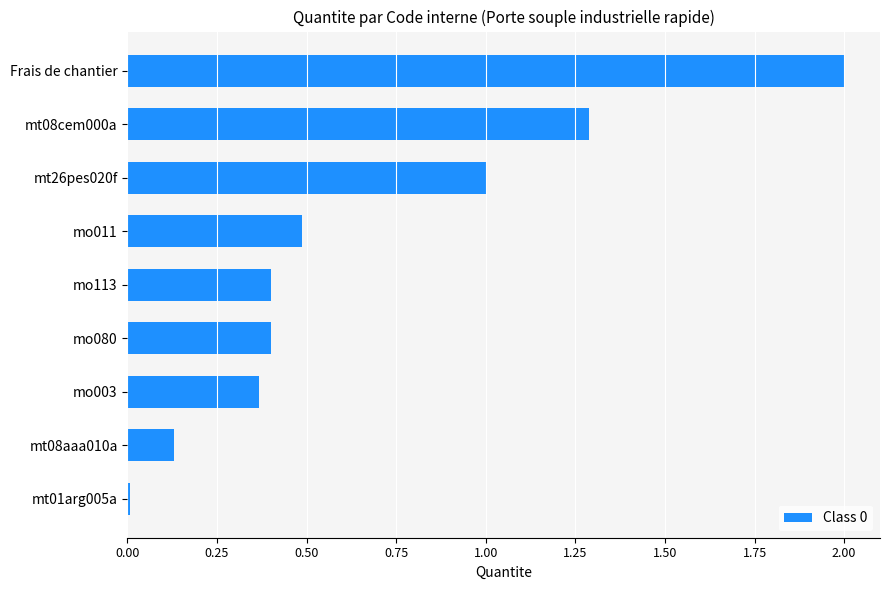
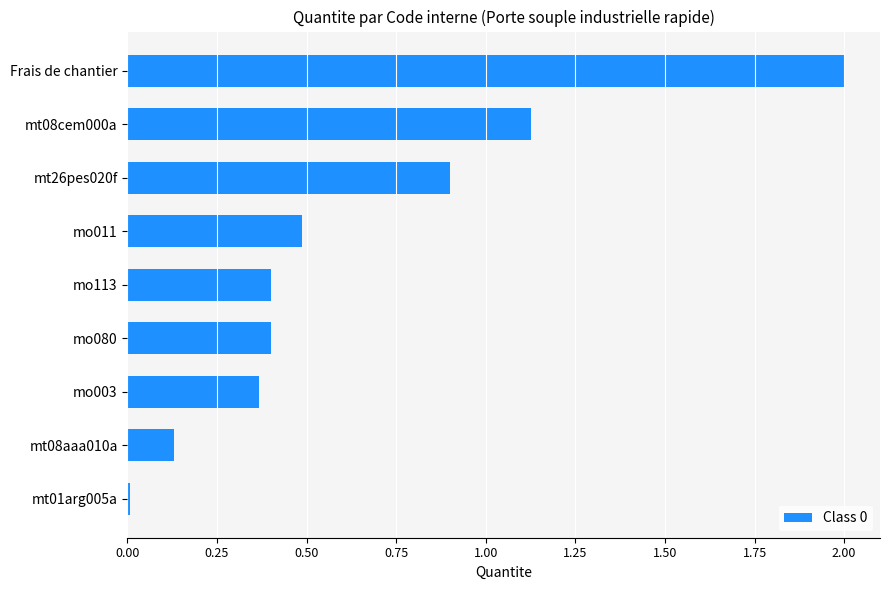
  {
    "Frais de chantier": 2.00,
-   "mt08cem000a": 1.29,
-   "mt26pes020f": 1.0,
+   "mt08cem000a": 1.13,
+   "mt26pes020f": 0.9,
    "mo011": 0.49,
    "mo113": 0.40,
    "mo080": 0.40,
    "mo003": 0.37,
    "mt08aaa010a": 0.13,
    "mt01arg005a": 0.01
  }
